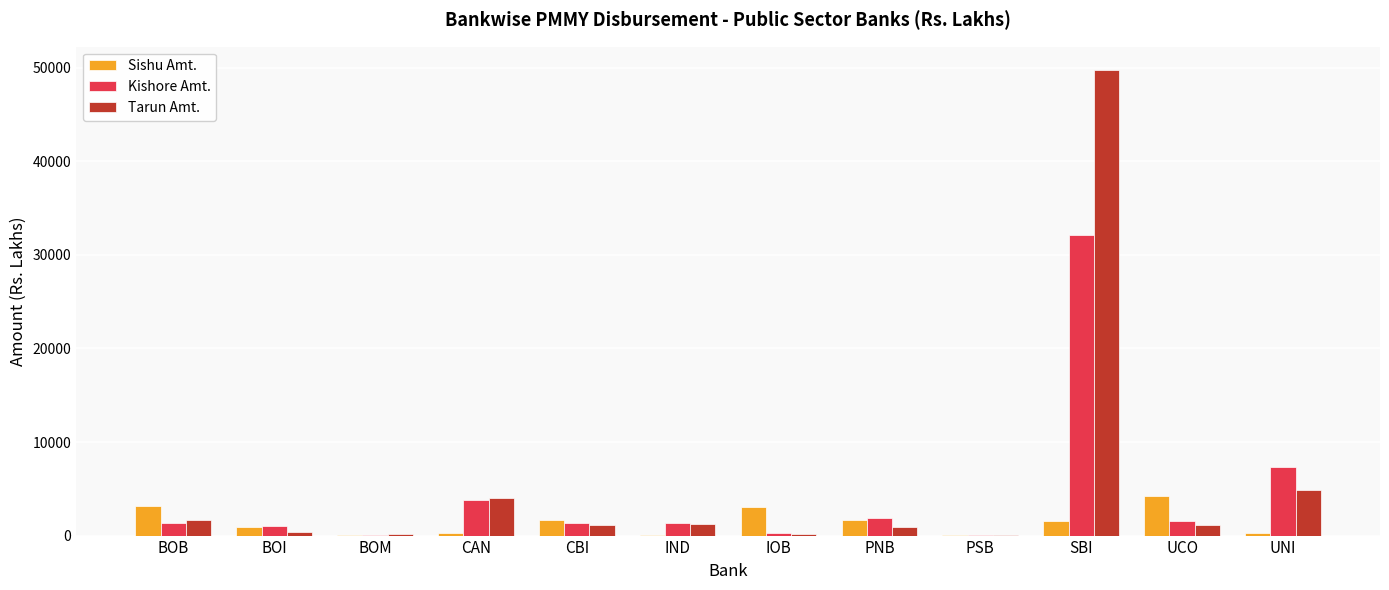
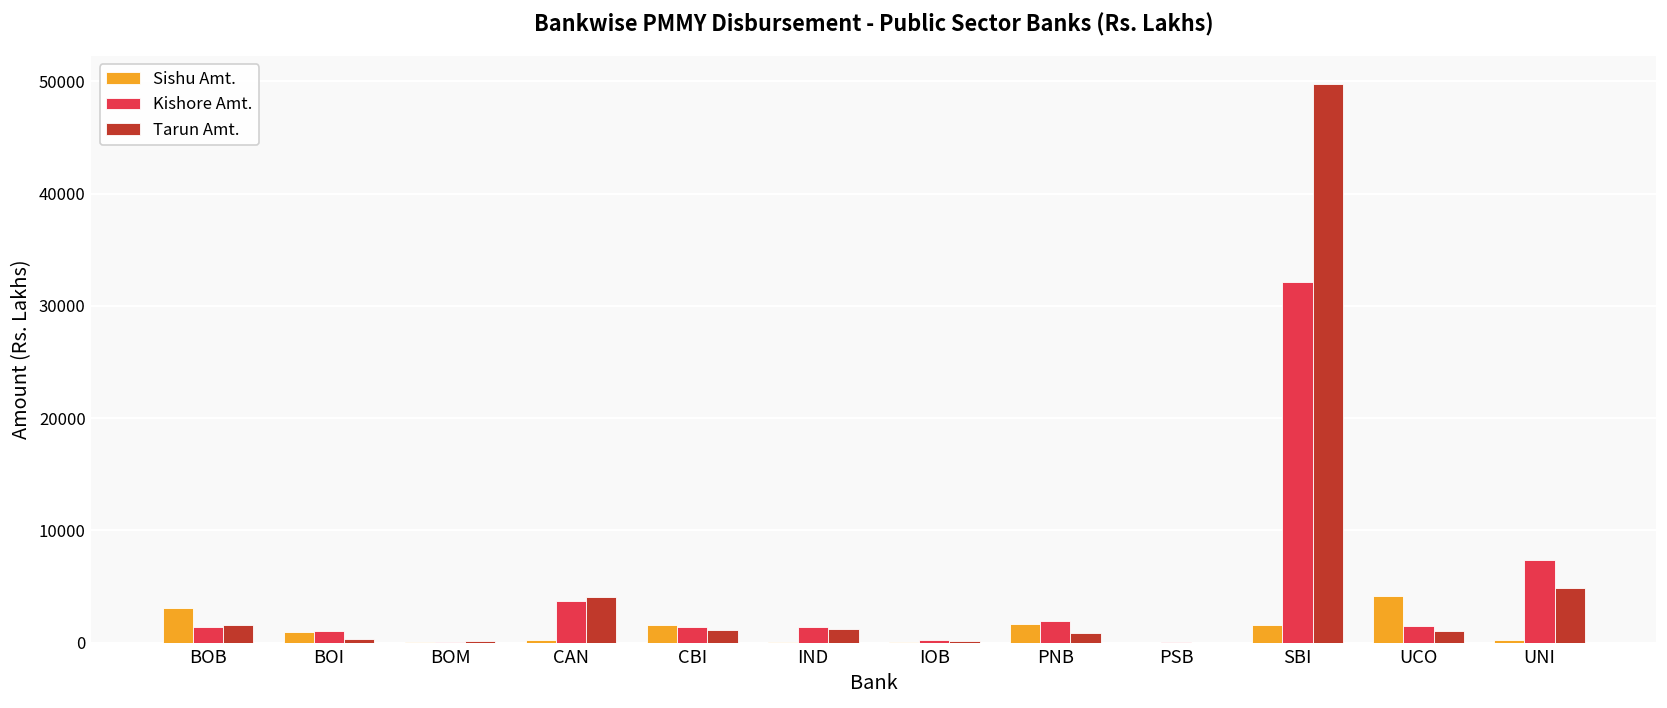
  {
    "Sishu Amt.": {
      "BOB": 3000,
      "BOI": 1000,
      "CBI": 2000,
-     "IOB": 3000,
+     "IOB": 0,
      "PNB": 2000,
      "SBI": 2000,
      "UCO": 4000
    }
  }
